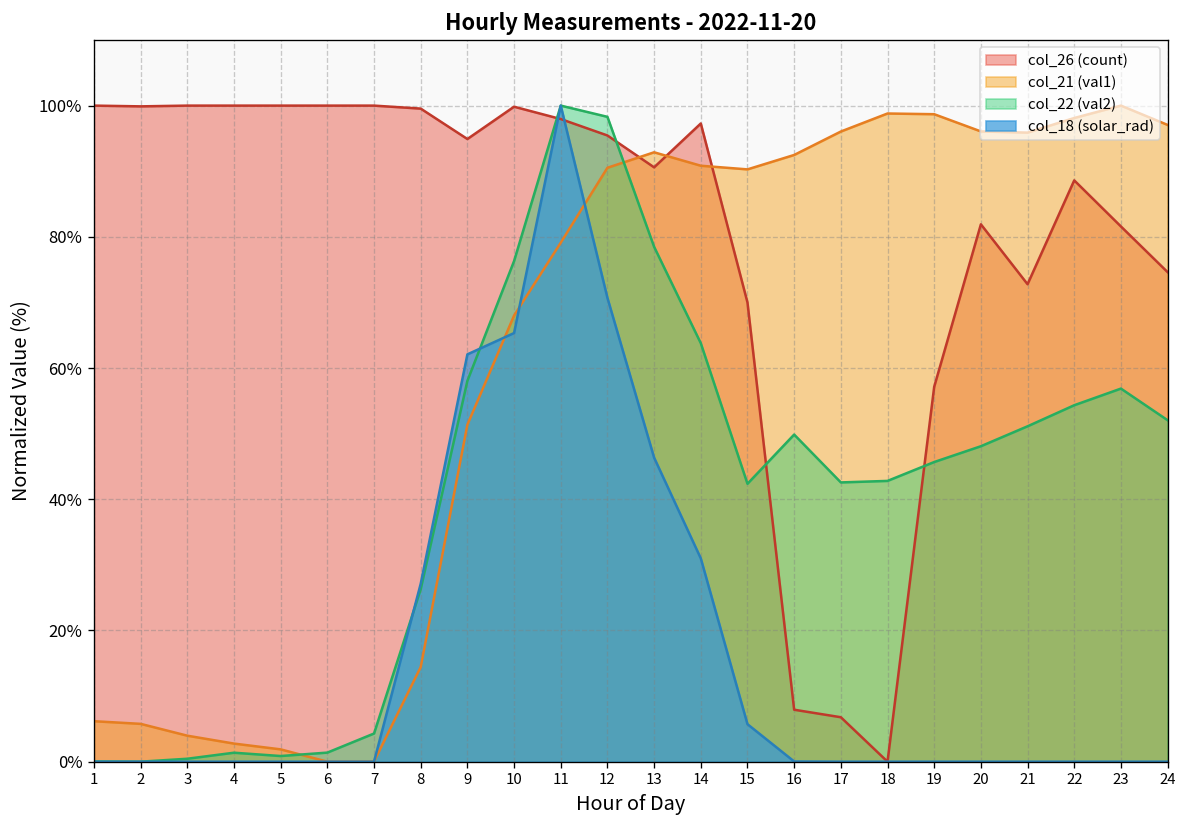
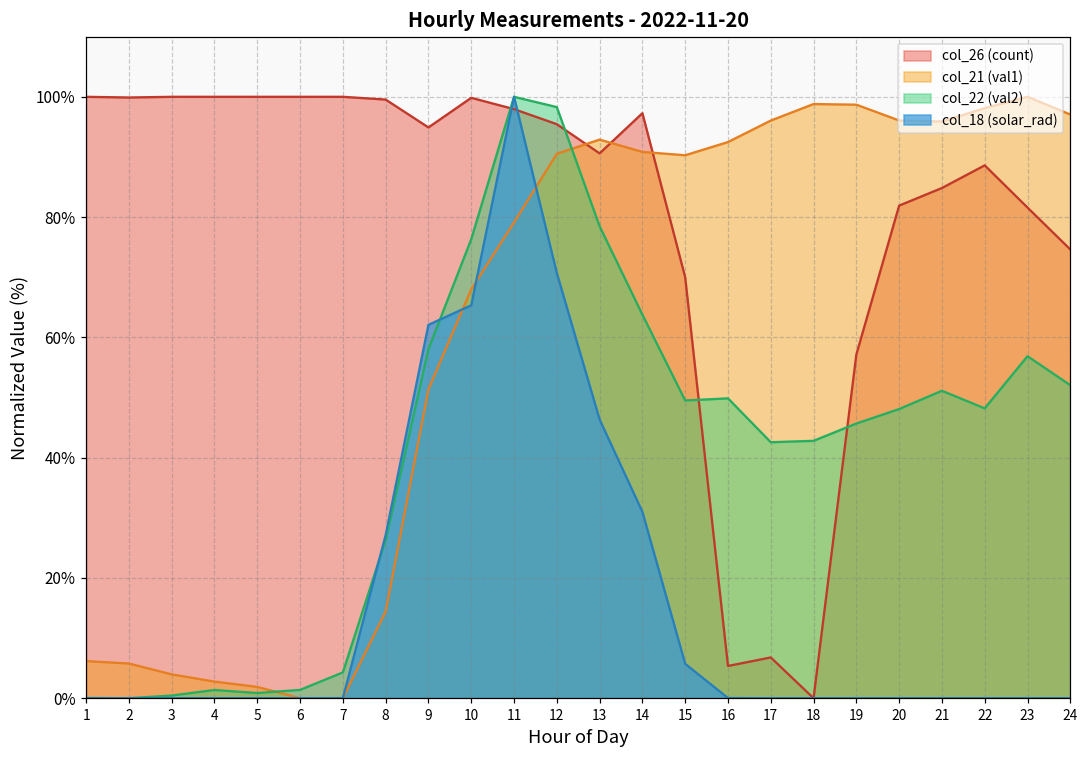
  {
    "col_26 (count)": {
      "1": "100%",
      "2": "100%",
      "3": "100%",
      "4": "100%",
      "5": "100%",
      "6": "100%",
      "7": "100%",
      "8": "100%",
      "9": "95%",
      "10": "100%",
      "11": "98%",
      "12": "95%",
      "13": "91%",
      "14": "97%",
      "15": "70%",
-     "16": "8%",
+     "16": "5%",
      "17": "7%",
      "19": "57%",
      "20": "82%",
-     "21": "73%",
+     "21": "85%",
      "22": "89%",
      "23": "82%",
      "24": "75%"
    },
    "col_21 (val1)": {
      "1": "6%",
      "2": "6%",
      "3": "4%",
      "4": "3%",
      "5": "2%",
      "8": "14%",
      "9": "51%",
      "10": "68%",
      "11": "79%",
      "12": "91%",
      "13": "93%",
      "14": "91%",
      "15": "90%",
      "16": "92%",
      "17": "96%",
      "18": "99%",
      "19": "99%",
      "24": "97%"
    },
    "col_22 (val2)": {
      "4": "1%",
      "5": "1%",
      "6": "1%",
      "7": "4%",
      "8": "26%",
      "9": "58%",
      "10": "76%",
      "12": "98%",
      "13": "78%",
      "14": "64%",
-     "15": "42%",
+     "15": "50%",
      "16": "50%",
      "17": "43%",
      "18": "43%",
      "19": "46%",
      "20": "48%",
      "21": "51%",
-     "22": "54%",
+     "22": "48%",
      "23": "57%",
      "24": "52%"
    },
    "col_18 (solar_rad)": {
      "4": "0%",
      "5": "0%",
      "8": "27%",
      "9": "62%",
      "10": "65%",
      "12": "71%",
      "13": "46%",
      "14": "31%",
      "15": "6%",
      "16": "0%",
      "17": "0%",
      "19": "0%",
      "20": "0%",
      "21": "0%",
      "22": "0%",
      "23": "0%",
      "24": "0%"
    }
  }
